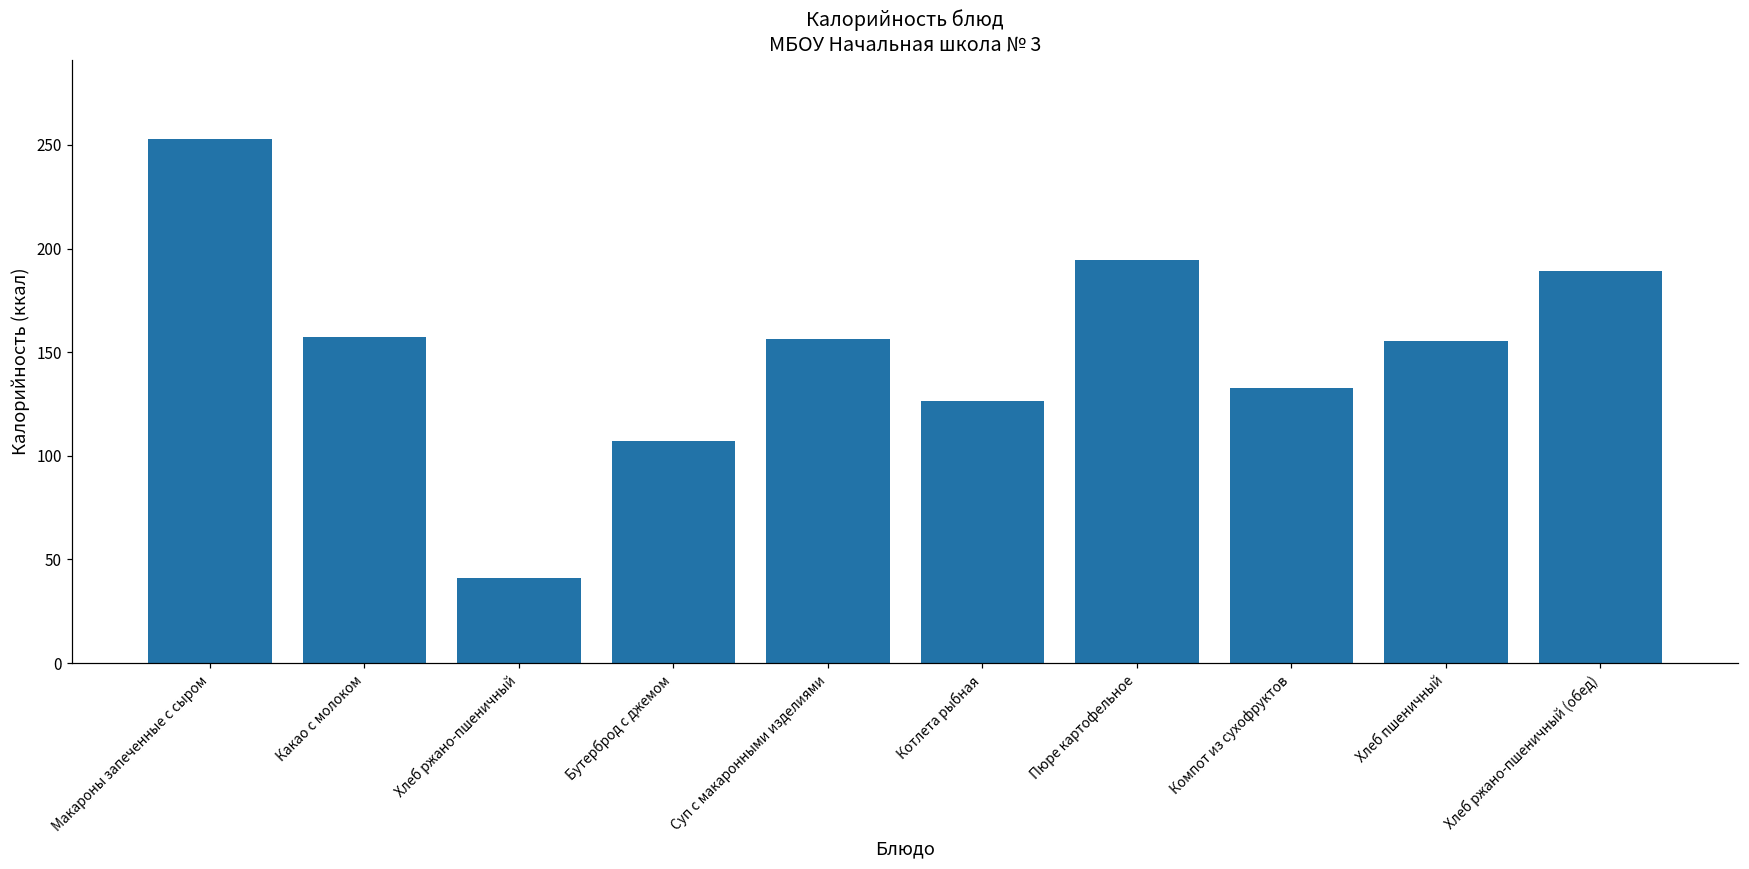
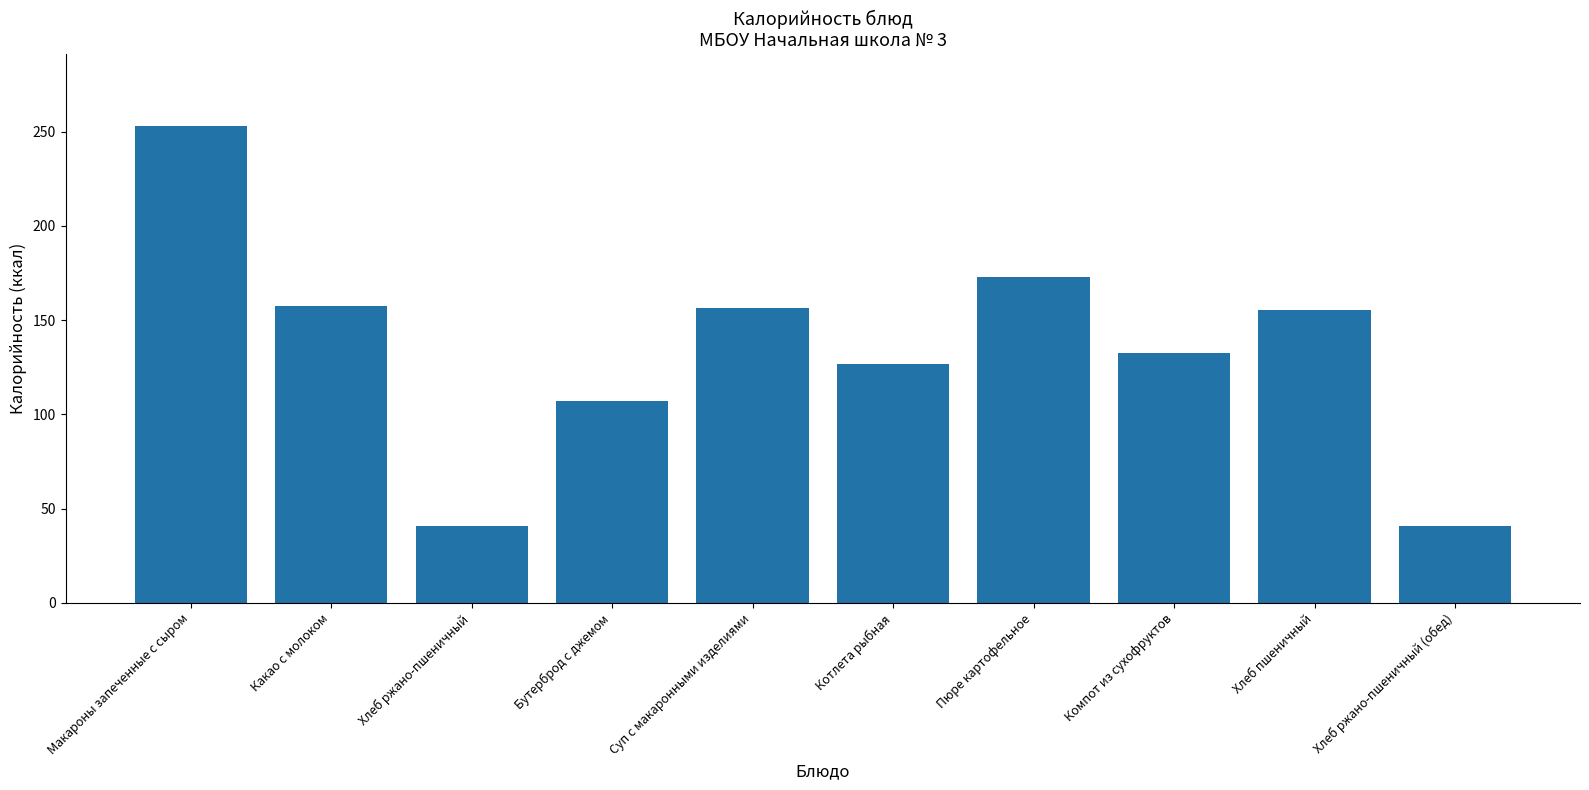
  {
    "Макароны запеченные с сыром": 253,
    "Какао с молоком": 157,
    "Хлеб ржано-пшеничный": 41,
    "Бутерброд с джемом": 107,
    "Суп с макаронными изделиями": 156,
    "Котлета рыбная": 127,
-   "Пюре картофельное": 195,
+   "Пюре картофельное": 173,
    "Компот из сухофруктов": 133,
    "Хлеб пшеничный": 155,
-   "Хлеб ржано-пшеничный (обед)": 189
+   "Хлеб ржано-пшеничный (обед)": 41
  }
